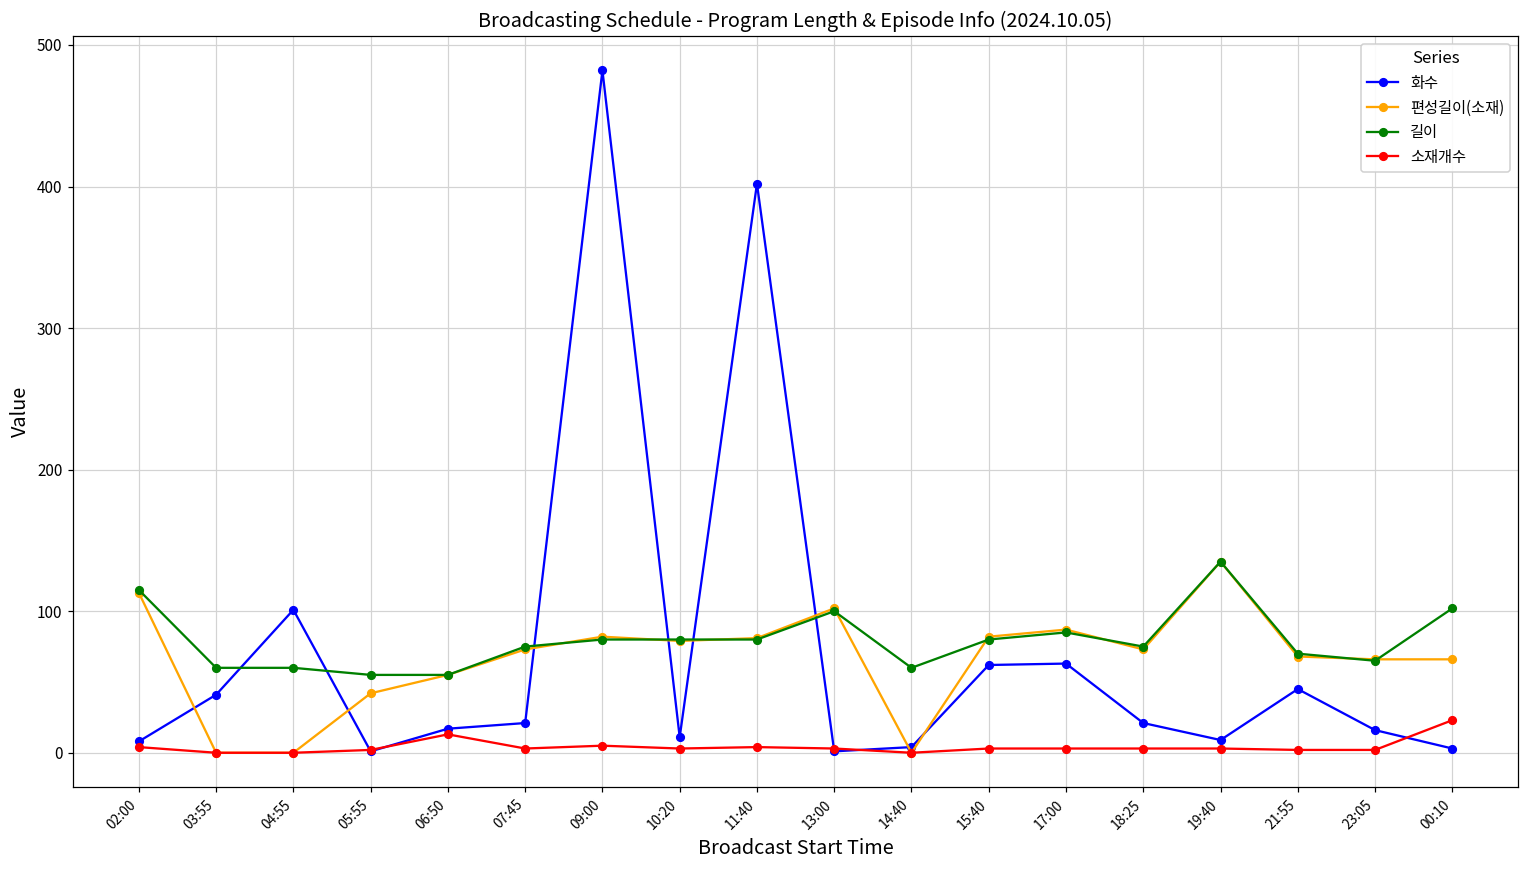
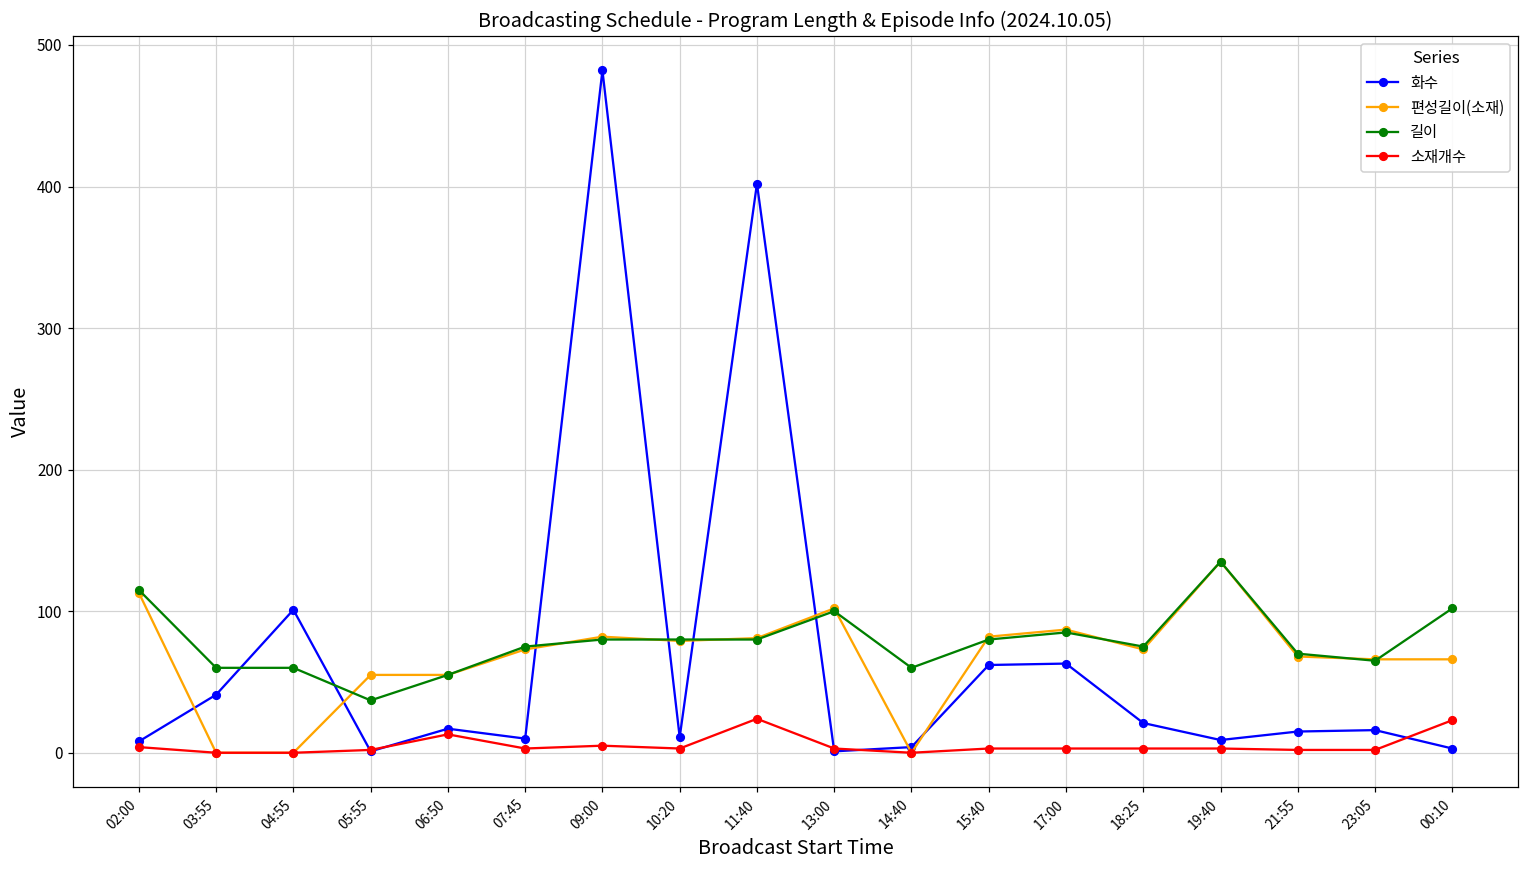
  {
    "화수": {
      "02:00": 8,
      "03:55": 41,
      "04:55": 101,
      "06:50": 17,
-     "07:45": 21,
+     "07:45": 10,
      "09:00": 482,
      "10:20": 11,
      "11:40": 402,
      "14:40": 4,
      "15:40": 62,
      "17:00": 63,
      "18:25": 21,
      "19:40": 9,
-     "21:55": 45,
+     "21:55": 15,
      "23:05": 16,
      "00:10": 3
    },
    "편성길이(소재)": {
      "02:00": 113,
-     "05:55": 42,
+     "05:55": 55,
      "07:45": 73,
      "09:00": 82,
      "15:40": 82,
      "18:25": 73,
      "21:55": 68,
      "00:10": 66
    },
    "길이": {
      "02:00": 115,
      "03:55": 60,
      "04:55": 60,
-     "05:55": 55,
+     "05:55": 37,
      "07:45": 75,
      "09:00": 80,
      "14:40": 60,
      "15:40": 80,
      "18:25": 75,
      "21:55": 70,
      "00:10": 102
    },
    "소재개수": {
      "02:00": 4,
      "06:50": 13,
      "07:45": 3,
      "09:00": 5,
      "10:20": 3,
-     "11:40": 4,
+     "11:40": 24,
      "15:40": 3,
      "17:00": 3,
      "18:25": 3,
      "19:40": 3,
      "21:55": 2,
      "23:05": 2,
      "00:10": 23
    }
  }
